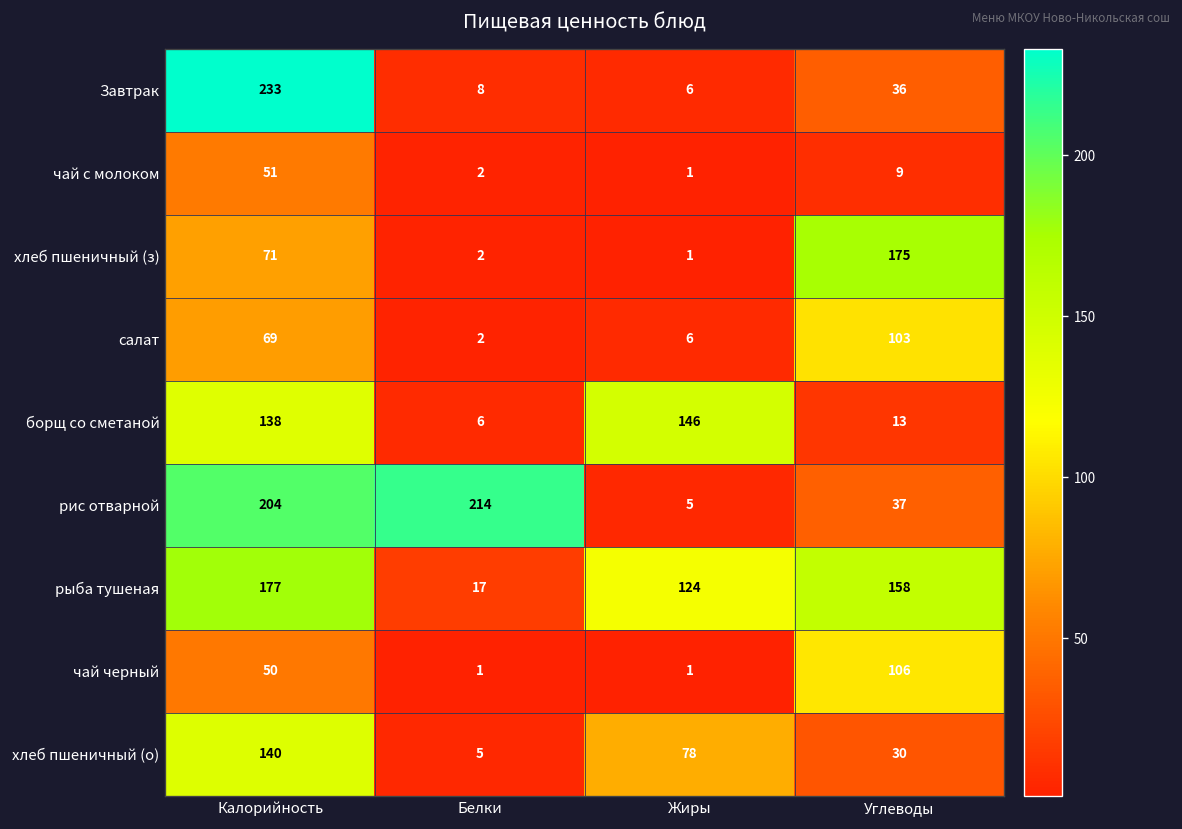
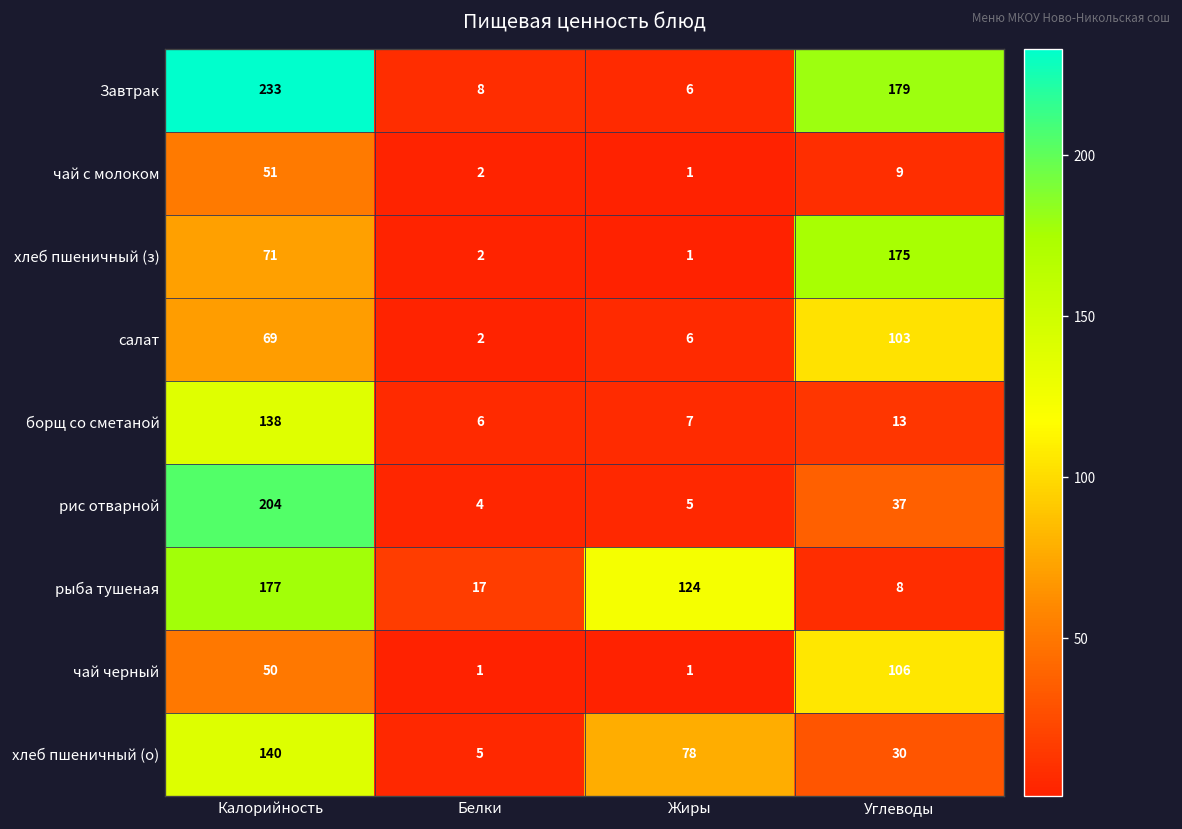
  {
    "Завтрак": {
      "Калорийность": 233,
      "Белки": 8,
      "Жиры": 6,
-     "Углеводы": 36
+     "Углеводы": 179
    },
    "чай с молоком": {
      "Калорийность": 51,
      "Белки": 2,
      "Жиры": 1,
      "Углеводы": 9
    },
    "хлеб пшеничный (з)": {
      "Калорийность": 71,
      "Белки": 2,
      "Жиры": 1,
      "Углеводы": 175
    },
    "салат": {
      "Калорийность": 69,
      "Белки": 2,
      "Жиры": 6,
      "Углеводы": 103
    },
    "борщ со сметаной": {
      "Калорийность": 138,
      "Белки": 6,
-     "Жиры": 146,
+     "Жиры": 7,
      "Углеводы": 13
    },
    "рис отварной": {
      "Калорийность": 204,
-     "Белки": 214,
+     "Белки": 4,
      "Жиры": 5,
      "Углеводы": 37
    },
    "рыба тушеная": {
      "Калорийность": 177,
      "Белки": 17,
      "Жиры": 124,
-     "Углеводы": 158
+     "Углеводы": 8
    },
    "чай черный": {
      "Калорийность": 50,
      "Белки": 1,
      "Жиры": 1,
      "Углеводы": 106
    },
    "хлеб пшеничный (о)": {
      "Калорийность": 140,
      "Белки": 5,
      "Жиры": 78,
      "Углеводы": 30
    }
  }
